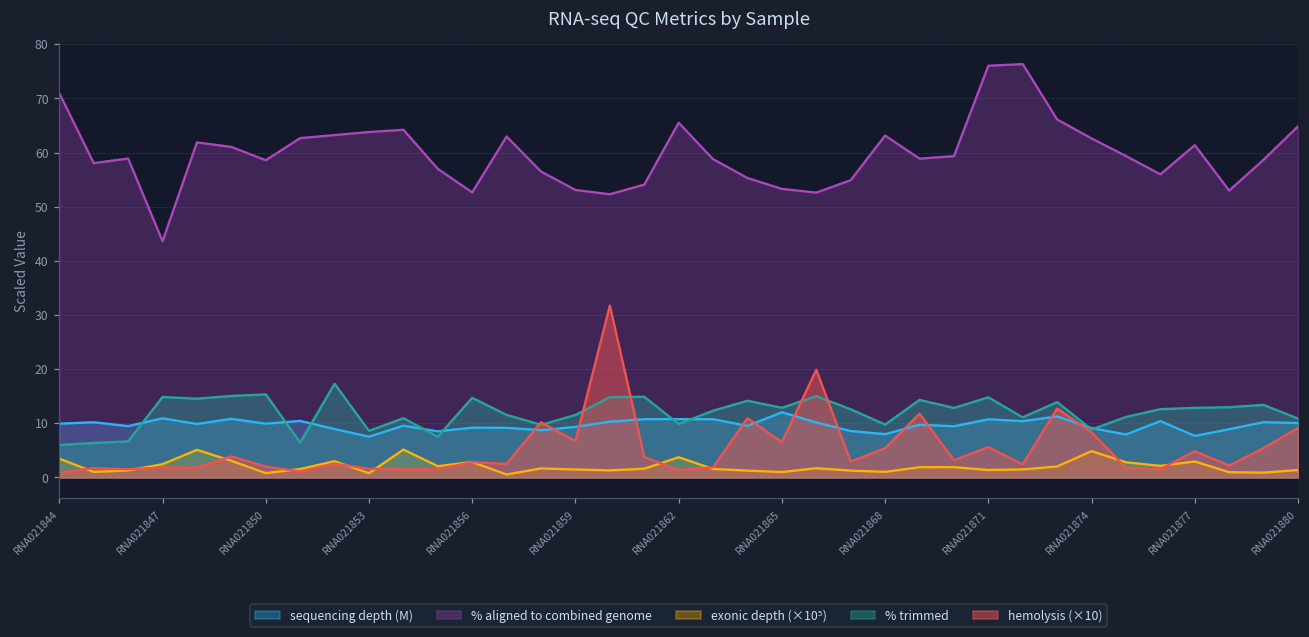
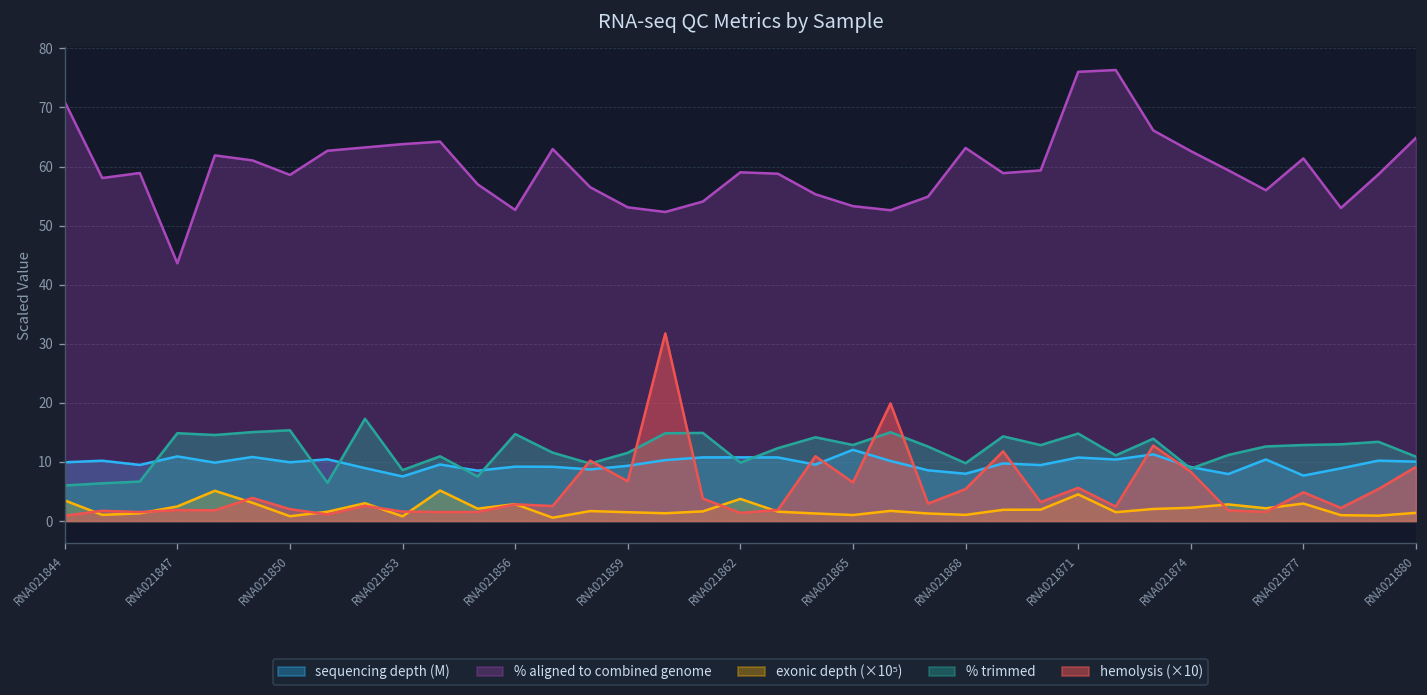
  {
    "% aligned to combined genome": {
      "RNA021844": 71,
      "RNA021847": 44,
      "RNA021850": 59,
      "RNA021853": 64,
      "RNA021856": 53,
      "RNA021859": 53,
-     "RNA021862": 66,
+     "RNA021862": 59,
      "RNA021865": 53,
      "RNA021868": 63,
      "RNA021871": 76,
      "RNA021874": 63,
      "RNA021877": 61,
      "RNA021880": 65
    },
    "exonic depth (×10⁵)": {
      "RNA021844": 3,
      "RNA021847": 2,
      "RNA021850": 1,
      "RNA021853": 1,
      "RNA021859": 1,
      "RNA021862": 4,
      "RNA021865": 1,
      "RNA021868": 1,
-     "RNA021871": 1,
-     "RNA021874": 5,
+     "RNA021871": 4,
+     "RNA021874": 2,
      "RNA021877": 3,
      "RNA021880": 1
    },
    "hemolysis (×10)": {
      "RNA021844": 1,
      "RNA021847": 2,
      "RNA021850": 2,
      "RNA021853": 2,
      "RNA021859": 7,
      "RNA021862": 1,
      "RNA021865": 7,
      "RNA021868": 5,
      "RNA021871": 6,
      "RNA021874": 8,
      "RNA021877": 5,
      "RNA021880": 9
    }
  }
